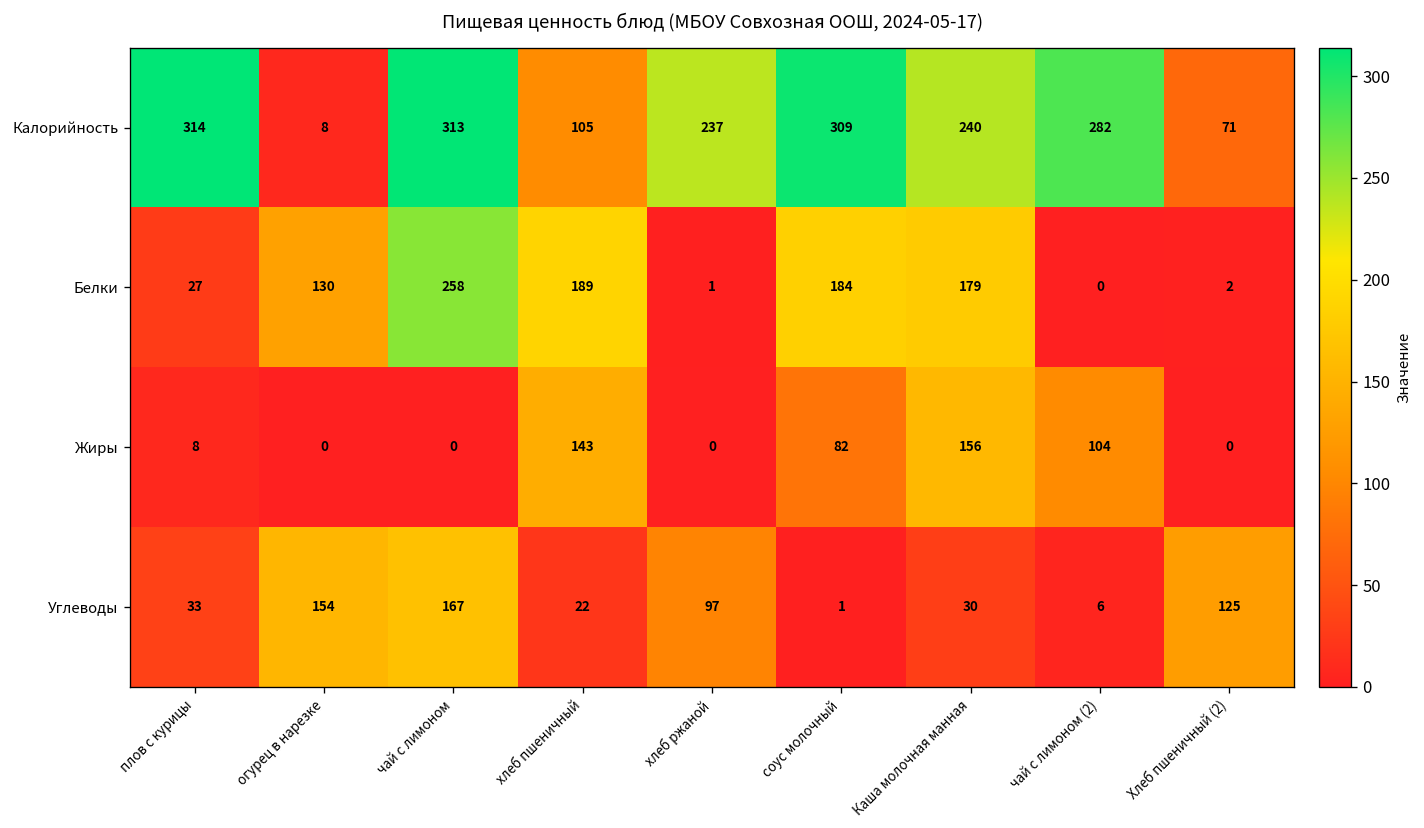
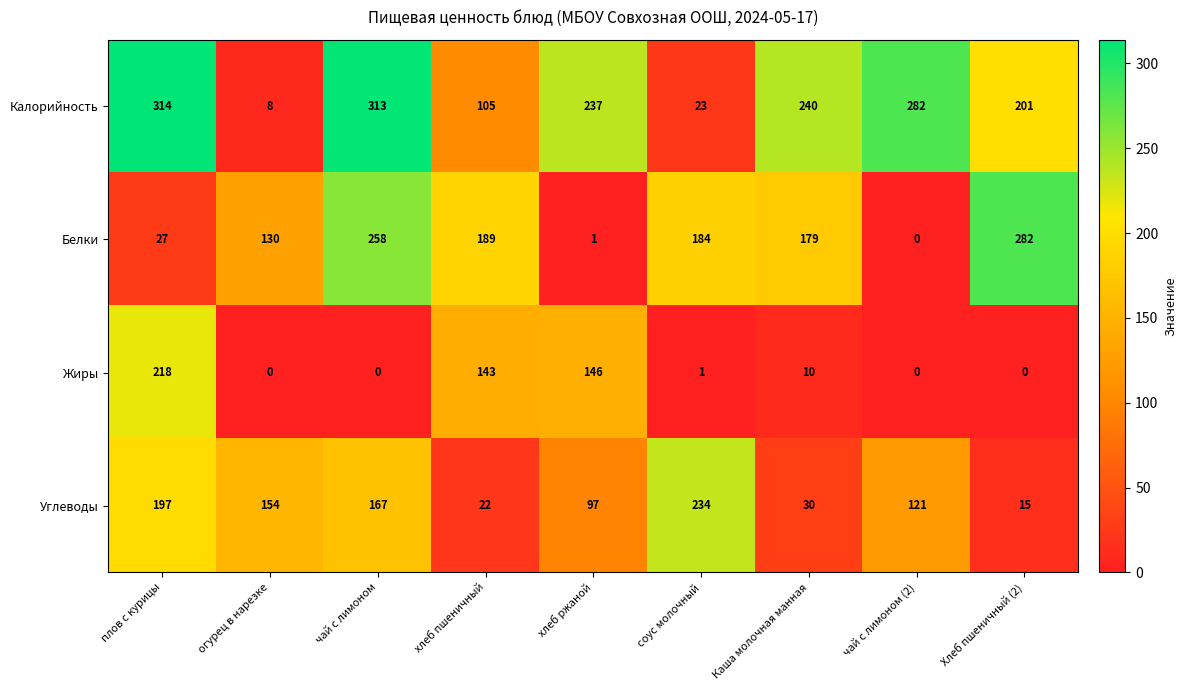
  {
    "Калорийность": {
      "плов с курицы": 314,
      "огурец в нарезке": 8,
      "чай с лимоном": 313,
      "хлеб пшеничный": 105,
      "хлеб ржаной": 237,
-     "соус молочный": 309,
+     "соус молочный": 23,
      "Каша молочная манная": 240,
      "чай с лимоном (2)": 282,
-     "Хлеб пшеничный (2)": 71
+     "Хлеб пшеничный (2)": 201
    },
    "Белки": {
      "плов с курицы": 27,
      "огурец в нарезке": 130,
      "чай с лимоном": 258,
      "хлеб пшеничный": 189,
      "хлеб ржаной": 1,
      "соус молочный": 184,
      "Каша молочная манная": 179,
      "чай с лимоном (2)": 0,
-     "Хлеб пшеничный (2)": 2
+     "Хлеб пшеничный (2)": 282
    },
    "Жиры": {
-     "плов с курицы": 8,
+     "плов с курицы": 218,
      "огурец в нарезке": 0,
      "чай с лимоном": 0,
      "хлеб пшеничный": 143,
-     "хлеб ржаной": 0,
-     "соус молочный": 82,
-     "Каша молочная манная": 156,
-     "чай с лимоном (2)": 104,
+     "хлеб ржаной": 146,
+     "соус молочный": 1,
+     "Каша молочная манная": 10,
+     "чай с лимоном (2)": 0,
      "Хлеб пшеничный (2)": 0
    },
    "Углеводы": {
-     "плов с курицы": 33,
+     "плов с курицы": 197,
      "огурец в нарезке": 154,
      "чай с лимоном": 167,
      "хлеб пшеничный": 22,
      "хлеб ржаной": 97,
-     "соус молочный": 1,
+     "соус молочный": 234,
      "Каша молочная манная": 30,
-     "чай с лимоном (2)": 6,
-     "Хлеб пшеничный (2)": 125
+     "чай с лимоном (2)": 121,
+     "Хлеб пшеничный (2)": 15
    }
  }
